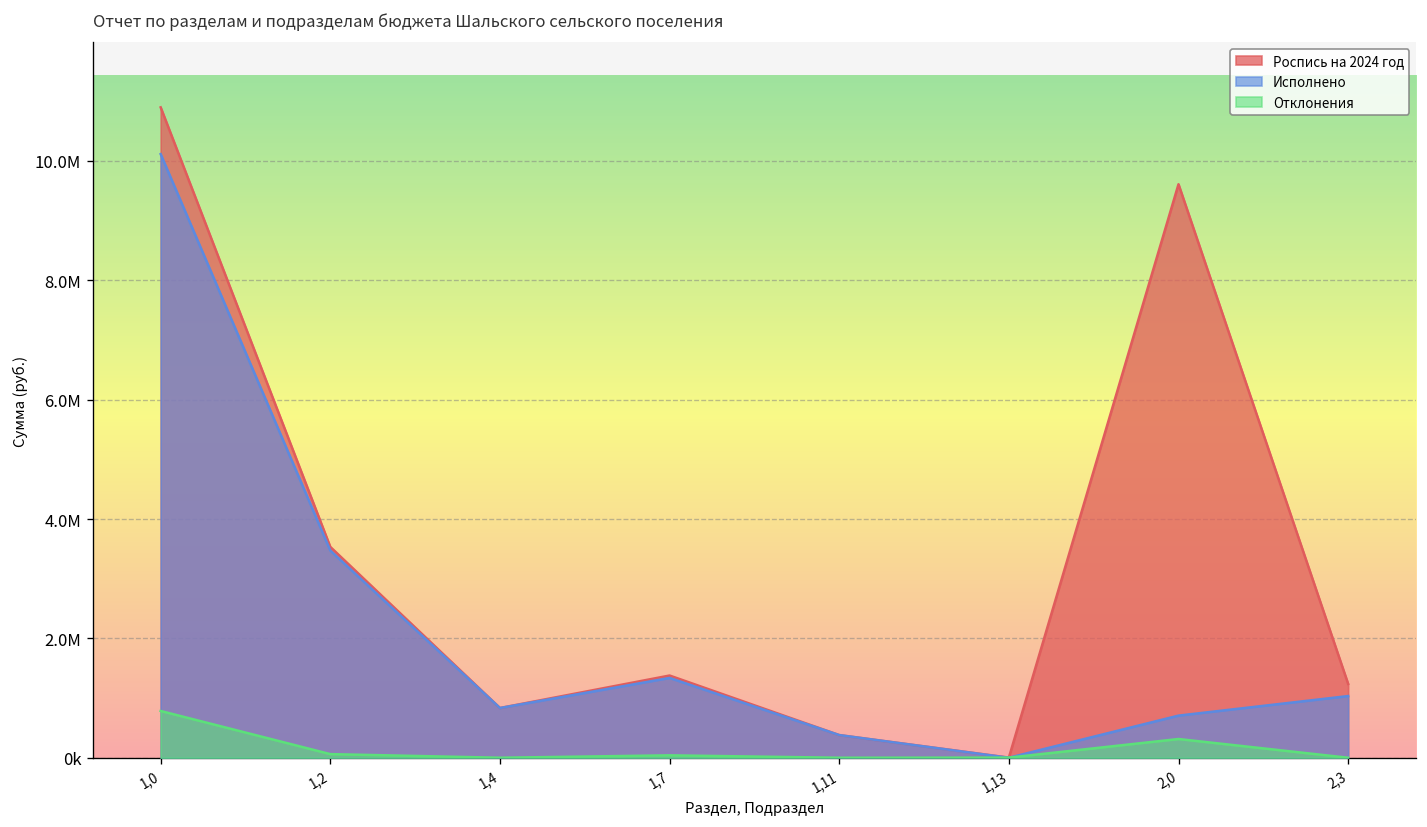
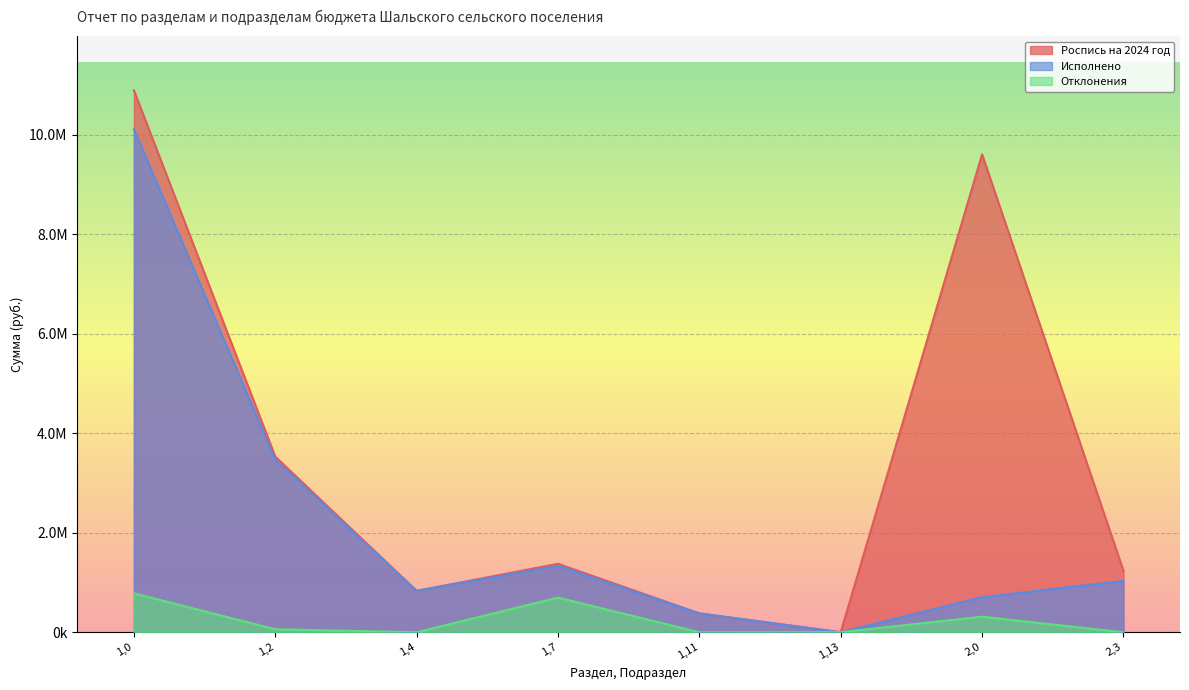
  {
    "Роспись на 2024 год": {
      "1,0": 10900000,
      "1,2": 3500000,
      "2,0": 9600000,
      "2,3": 1200000
    },
    "Исполнено": {
      "1,0": 10100000,
      "1,2": 3500000,
      "2,0": 700000,
      "2,3": 1000000
    },
    "Отклонения": {
      "1,0": 800000,
      "1,2": 100000,
      "1,4": 0,
-     "1,7": 0,
+     "1,7": 700000,
      "1,11": 0,
      "2,0": 300000,
      "2,3": 0
    }
  }
